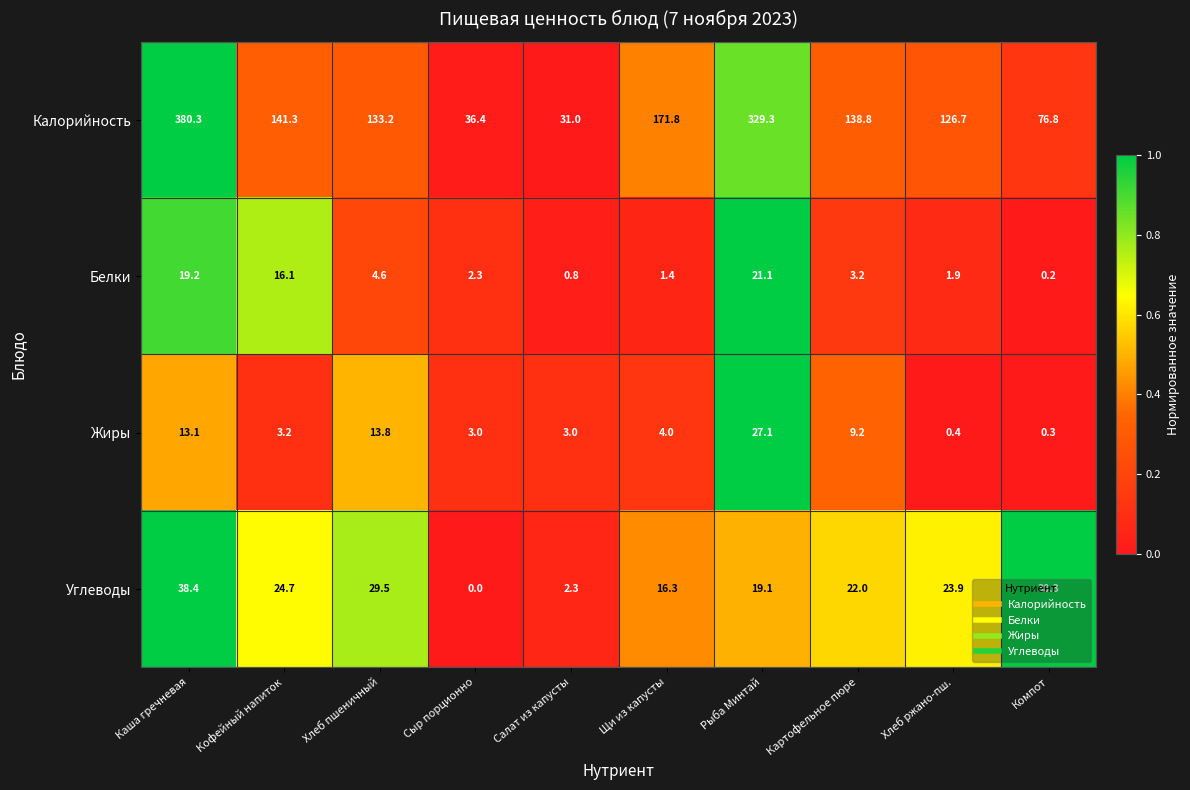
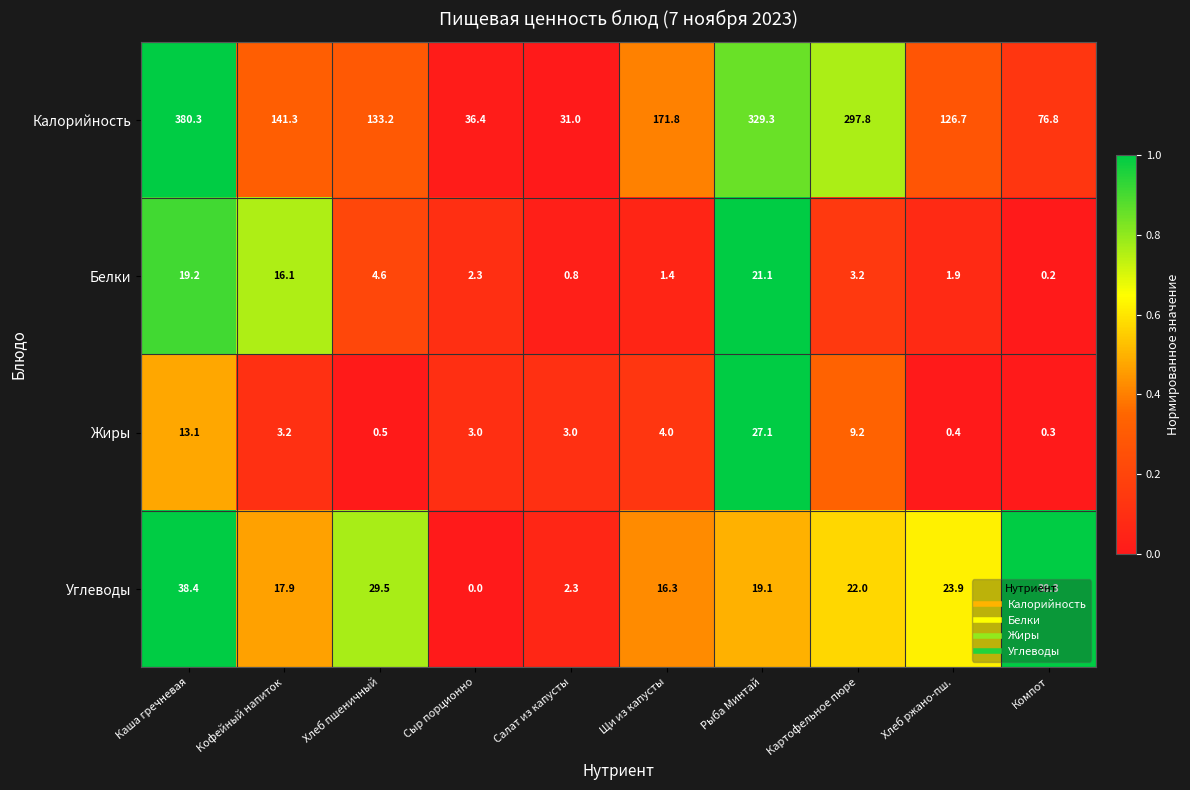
  {
    "Калорийность": {
      "Каша гречневая": 380.3,
      "Кофейный напиток": 141.3,
      "Хлеб пшеничный": 133.2,
      "Сыр порционно": 36.4,
      "Салат из капусты": 31.0,
      "Щи из капусты": 171.8,
      "Рыба Минтай": 329.3,
-     "Картофельное пюре": 138.8,
+     "Картофельное пюре": 297.8,
      "Хлеб ржано-пш.": 126.7,
      "Компот": 76.8
    },
    "Белки": {
      "Каша гречневая": 19.2,
      "Кофейный напиток": 16.1,
      "Хлеб пшеничный": 4.6,
      "Сыр порционно": 2.3,
      "Салат из капусты": 0.8,
      "Щи из капусты": 1.4,
      "Рыба Минтай": 21.1,
      "Картофельное пюре": 3.2,
      "Хлеб ржано-пш.": 1.9,
      "Компот": 0.2
    },
    "Жиры": {
      "Каша гречневая": 13.1,
      "Кофейный напиток": 3.2,
-     "Хлеб пшеничный": 13.8,
+     "Хлеб пшеничный": 0.5,
      "Сыр порционно": 3.0,
      "Салат из капусты": 3.0,
      "Щи из капусты": 4.0,
      "Рыба Минтай": 27.1,
      "Картофельное пюре": 9.2,
      "Хлеб ржано-пш.": 0.4,
      "Компот": 0.3
    },
    "Углеводы": {
      "Каша гречневая": 38.4,
-     "Кофейный напиток": 24.7,
+     "Кофейный напиток": 17.9,
      "Хлеб пшеничный": 29.5,
      "Сыр порционно": 0.0,
      "Салат из капусты": 2.3,
      "Щи из капусты": 16.3,
      "Рыба Минтай": 19.1,
      "Картофельное пюре": 22.0,
      "Хлеб ржано-пш.": 23.9
    }
  }
